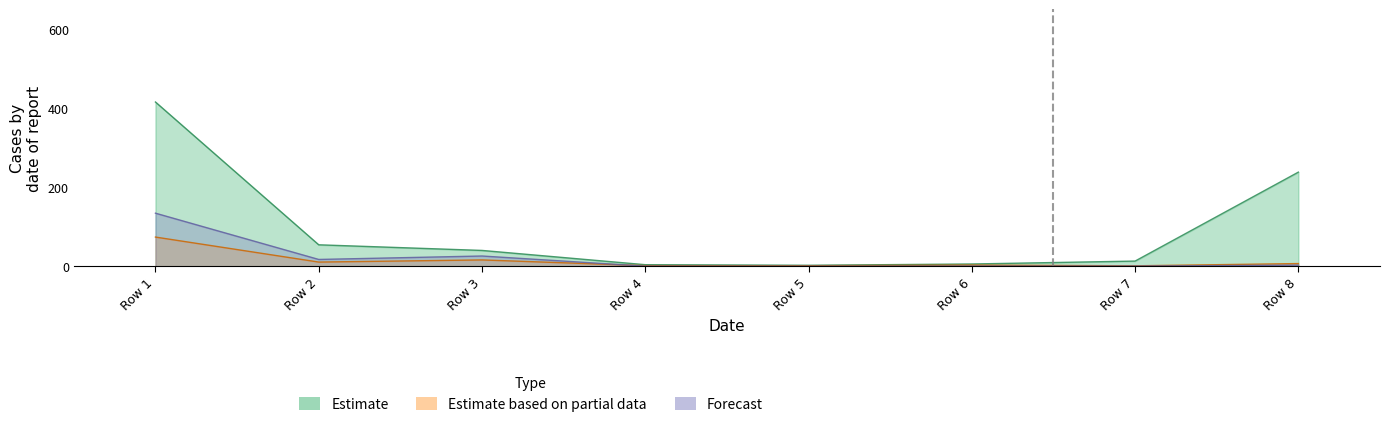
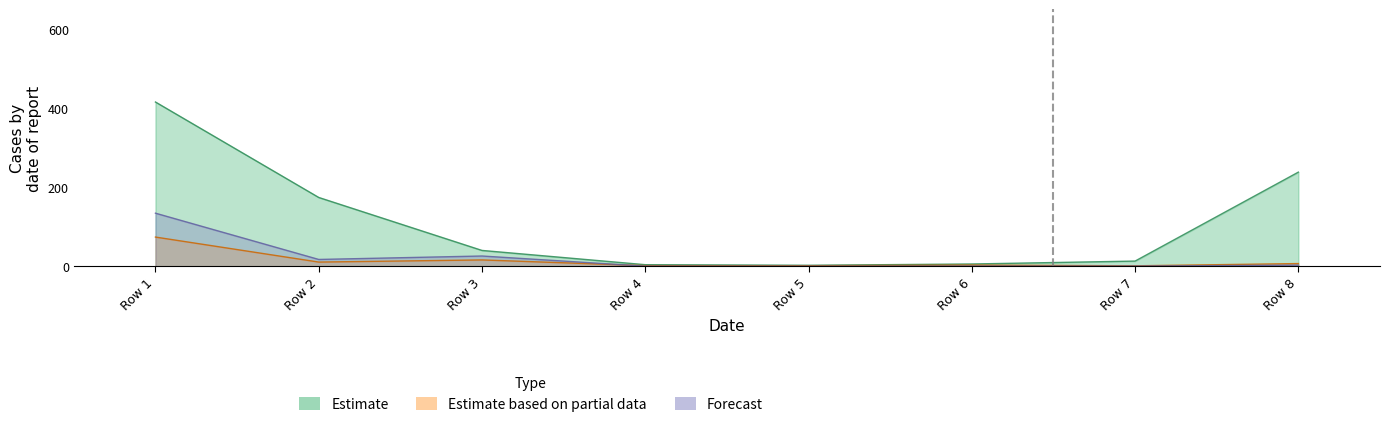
  {
    "Estimate": {
      "Row 1": 420,
-     "Row 2": 50,
+     "Row 2": 170,
      "Row 3": 40,
      "Row 7": 10,
      "Row 8": 240
    },
    "Estimate based on partial data": {
      "Row 1": 70,
      "Row 2": 10,
      "Row 3": 20
    },
    "Forecast": {
      "Row 1": 130,
      "Row 2": 20,
      "Row 3": 30
    }
  }
